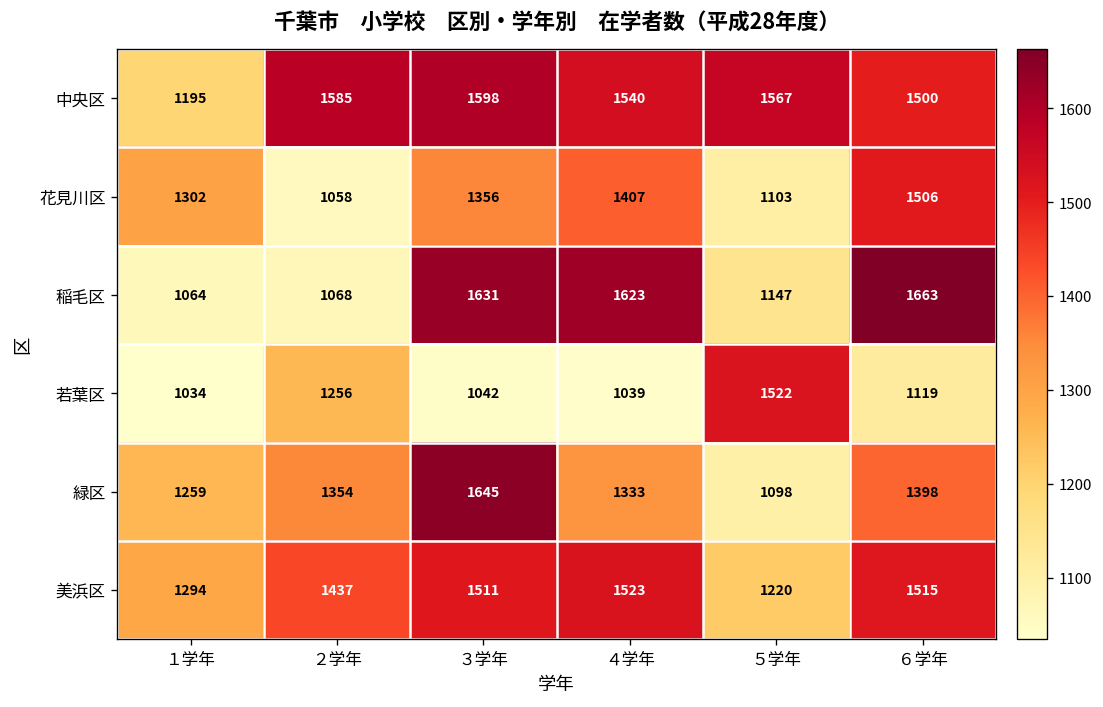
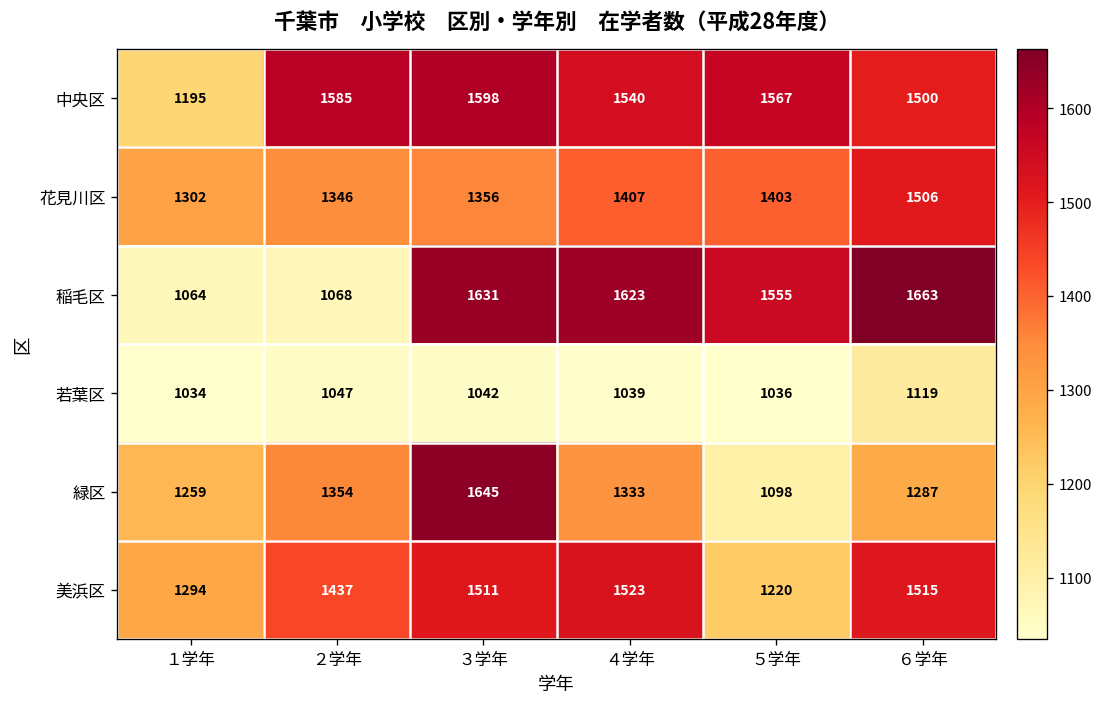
  {
    "中央区": {
      "１学年": 1195,
      "２学年": 1585,
      "３学年": 1598,
      "４学年": 1540,
      "５学年": 1567,
      "６学年": 1500
    },
    "花見川区": {
      "１学年": 1302,
-     "２学年": 1058,
+     "２学年": 1346,
      "３学年": 1356,
      "４学年": 1407,
-     "５学年": 1103,
+     "５学年": 1403,
      "６学年": 1506
    },
    "稲毛区": {
      "１学年": 1064,
      "２学年": 1068,
      "３学年": 1631,
      "４学年": 1623,
-     "５学年": 1147,
+     "５学年": 1555,
      "６学年": 1663
    },
    "若葉区": {
      "１学年": 1034,
-     "２学年": 1256,
+     "２学年": 1047,
      "３学年": 1042,
      "４学年": 1039,
-     "５学年": 1522,
+     "５学年": 1036,
      "６学年": 1119
    },
    "緑区": {
      "１学年": 1259,
      "２学年": 1354,
      "３学年": 1645,
      "４学年": 1333,
      "５学年": 1098,
-     "６学年": 1398
+     "６学年": 1287
    },
    "美浜区": {
      "１学年": 1294,
      "２学年": 1437,
      "３学年": 1511,
      "４学年": 1523,
      "５学年": 1220,
      "６学年": 1515
    }
  }
